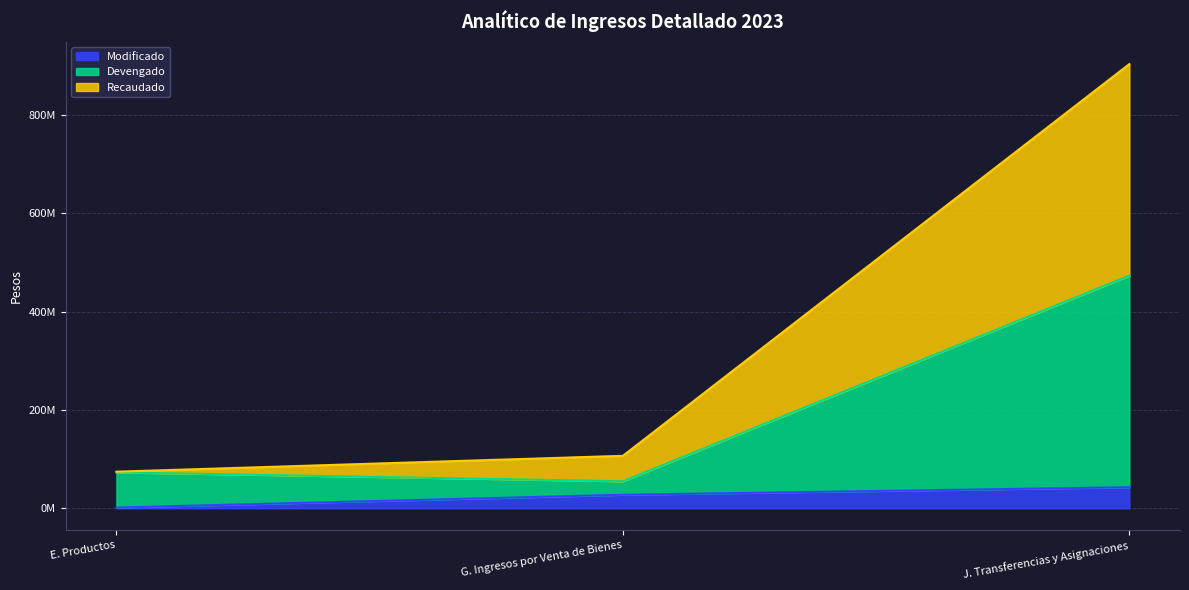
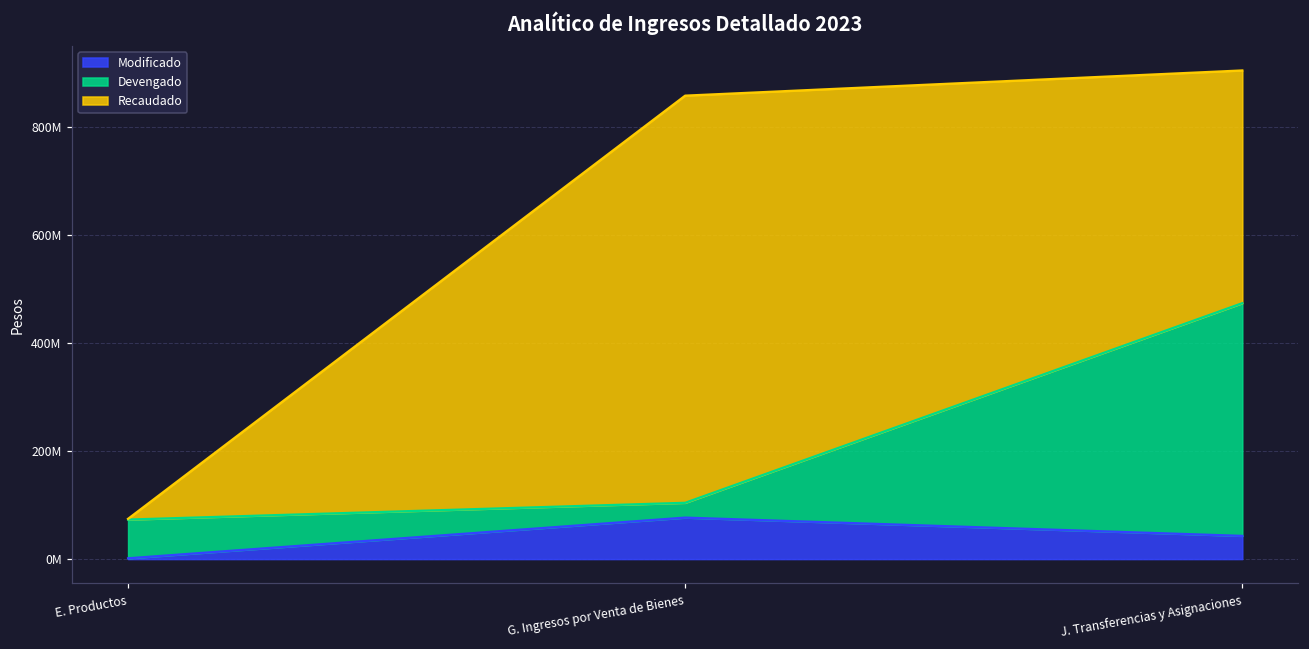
  {
    "Modificado": {
      "E. Productos": 0,
-     "G. Ingresos por Venta de Bienes": 30000000,
+     "G. Ingresos por Venta de Bienes": 80000000,
      "J. Transferencias y Asignaciones": 40000000
    },
    "Devengado": {
      "G. Ingresos por Venta de Bienes": 30000000,
      "J. Transferencias y Asignaciones": 430000000
    },
    "Recaudado": {
-     "G. Ingresos por Venta de Bienes": 50000000,
+     "G. Ingresos por Venta de Bienes": 750000000,
      "J. Transferencias y Asignaciones": 430000000
    }
  }
